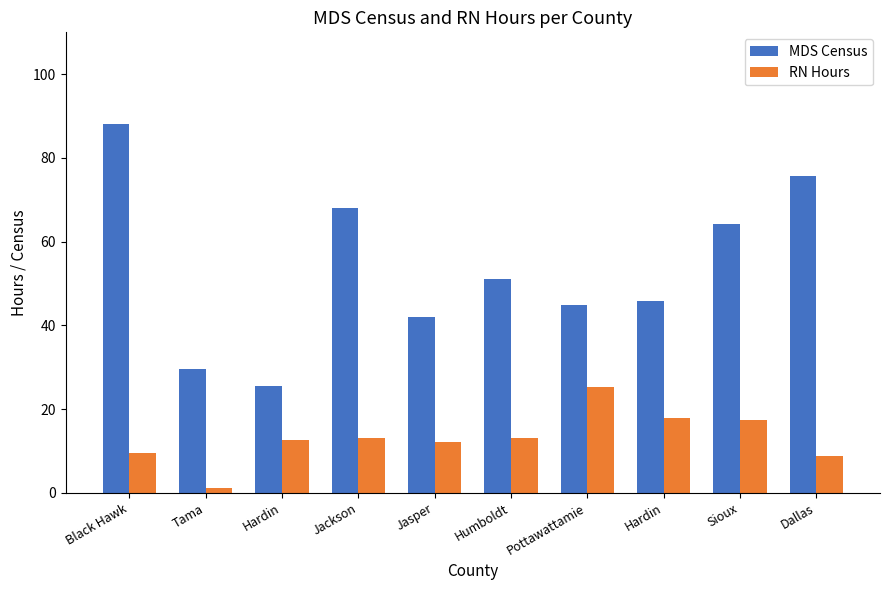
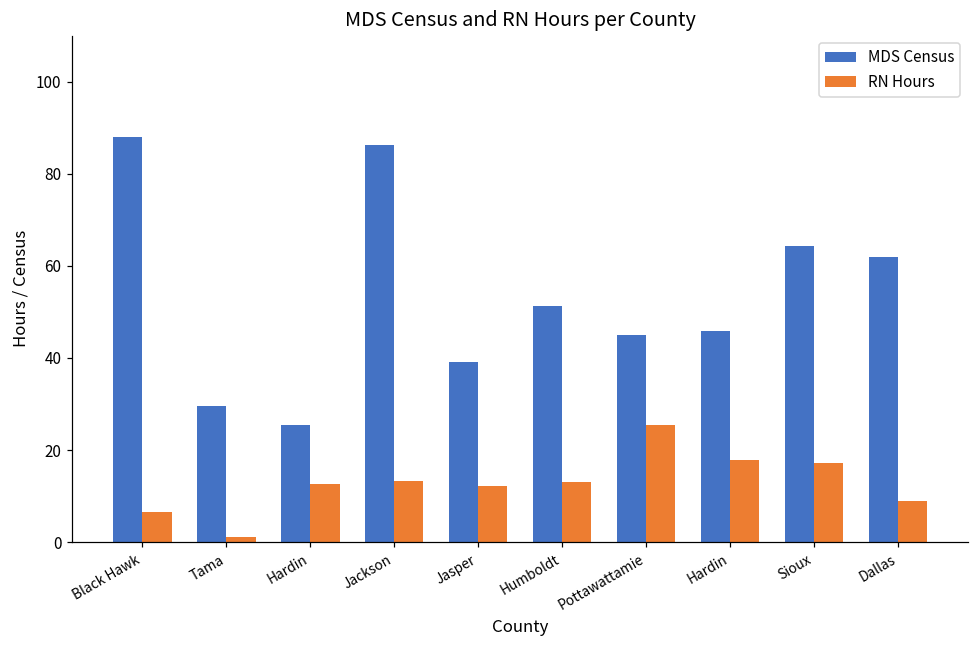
  {
    "MDS Census": {
      "Black Hawk": 88,
      "Tama": 29,
-     "Jackson": 68,
-     "Jasper": 42,
+     "Jackson": 86,
+     "Jasper": 39,
      "Humboldt": 51,
      "Pottawattamie": 45,
      "Sioux": 64,
-     "Dallas": 76
+     "Dallas": 62
    },
    "RN Hours": {
-     "Black Hawk": 10,
+     "Black Hawk": 7,
      "Tama": 1,
      "Jackson": 13,
      "Jasper": 12,
      "Humboldt": 13,
      "Pottawattamie": 25,
      "Sioux": 17,
      "Dallas": 9
    }
  }
